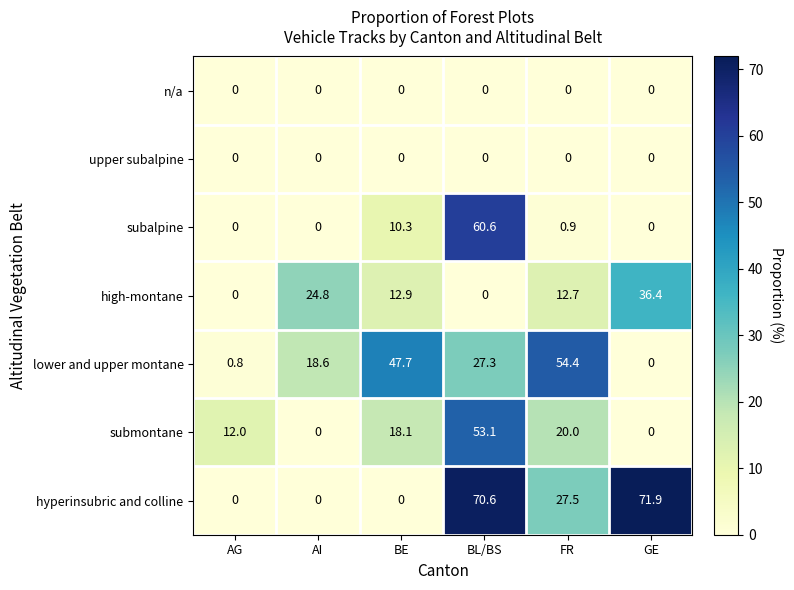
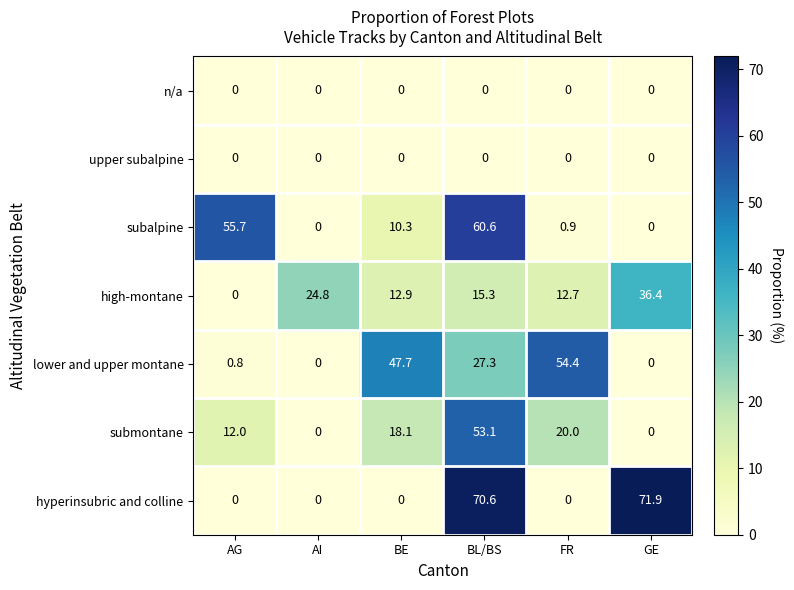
  {
    "n/a": {
      "AG": 0,
      "AI": 0,
      "BE": 0,
      "BL/BS": 0,
      "FR": 0,
      "GE": 0
    },
    "upper subalpine": {
      "AG": 0,
      "AI": 0,
      "BE": 0,
      "BL/BS": 0,
      "FR": 0,
      "GE": 0
    },
    "subalpine": {
-     "AG": 0,
+     "AG": 55.7,
      "AI": 0,
      "BE": 10.3,
      "BL/BS": 60.6,
      "FR": 0.9,
      "GE": 0
    },
    "high-montane": {
      "AG": 0,
      "AI": 24.8,
      "BE": 12.9,
-     "BL/BS": 0,
+     "BL/BS": 15.3,
      "FR": 12.7,
      "GE": 36.4
    },
    "lower and upper montane": {
      "AG": 0.8,
-     "AI": 18.6,
+     "AI": 0,
      "BE": 47.7,
      "BL/BS": 27.3,
      "FR": 54.4,
      "GE": 0
    },
    "submontane": {
      "AG": 12.0,
      "AI": 0,
      "BE": 18.1,
      "BL/BS": 53.1,
      "FR": 20.0,
      "GE": 0
    },
    "hyperinsubric and colline": {
      "AG": 0,
      "AI": 0,
      "BE": 0,
      "BL/BS": 70.6,
-     "FR": 27.5,
+     "FR": 0,
      "GE": 71.9
    }
  }
